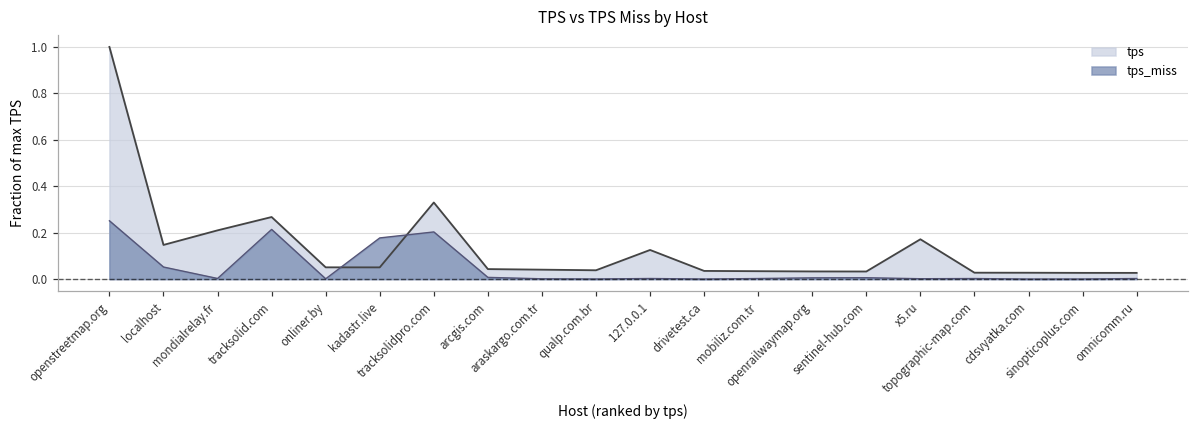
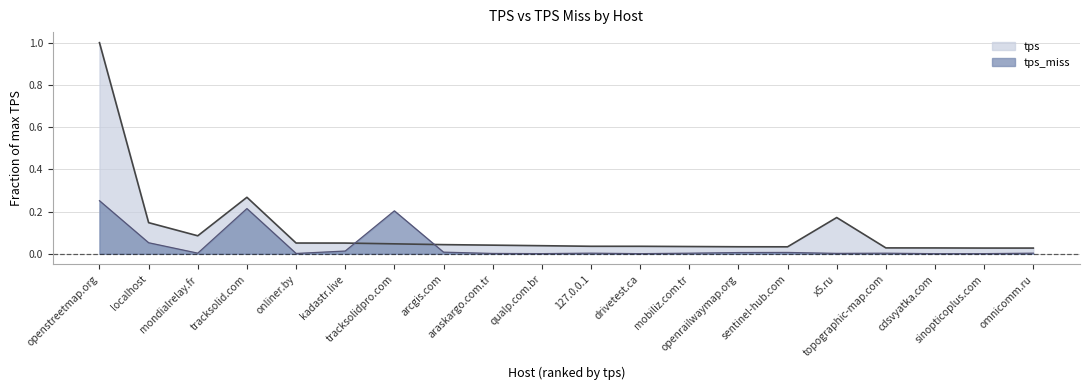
  {
    "tps": {
      "openstreetmap.org": 1.00,
      "localhost": 0.15,
-     "mondialrelay.fr": 0.21,
+     "mondialrelay.fr": 0.08,
      "tracksolid.com": 0.27,
      "onliner.by": 0.05,
      "kadastr.live": 0.05,
-     "tracksolidpro.com": 0.33,
+     "tracksolidpro.com": 0.05,
      "arcgis.com": 0.04,
      "araskargo.com.tr": 0.04,
      "qualp.com.br": 0.04,
-     "127.0.0.1": 0.13,
+     "127.0.0.1": 0.04,
      "drivetest.ca": 0.04,
      "mobiliz.com.tr": 0.03,
      "openrailwaymap.org": 0.03,
      "sentinel-hub.com": 0.03,
      "x5.ru": 0.17,
      "topographic-map.com": 0.03,
      "cdsvyatka.com": 0.03,
      "sinopticoplus.com": 0.03,
      "omnicomm.ru": 0.03
    },
    "tps_miss": {
      "openstreetmap.org": 0.25,
      "localhost": 0.05,
      "mondialrelay.fr": 0.00,
      "tracksolid.com": 0.21,
      "onliner.by": 0.00,
-     "kadastr.live": 0.18,
+     "kadastr.live": 0.01,
      "tracksolidpro.com": 0.20,
      "arcgis.com": 0.01,
      "araskargo.com.tr": 0.00,
      "qualp.com.br": 0.00,
      "127.0.0.1": 0.00,
      "drivetest.ca": 0.00,
      "mobiliz.com.tr": 0.00,
      "openrailwaymap.org": 0.01,
      "sentinel-hub.com": 0.01,
      "x5.ru": 0.00,
      "topographic-map.com": 0.00,
      "cdsvyatka.com": 0.00,
      "sinopticoplus.com": 0.00,
      "omnicomm.ru": 0.00
    }
  }
